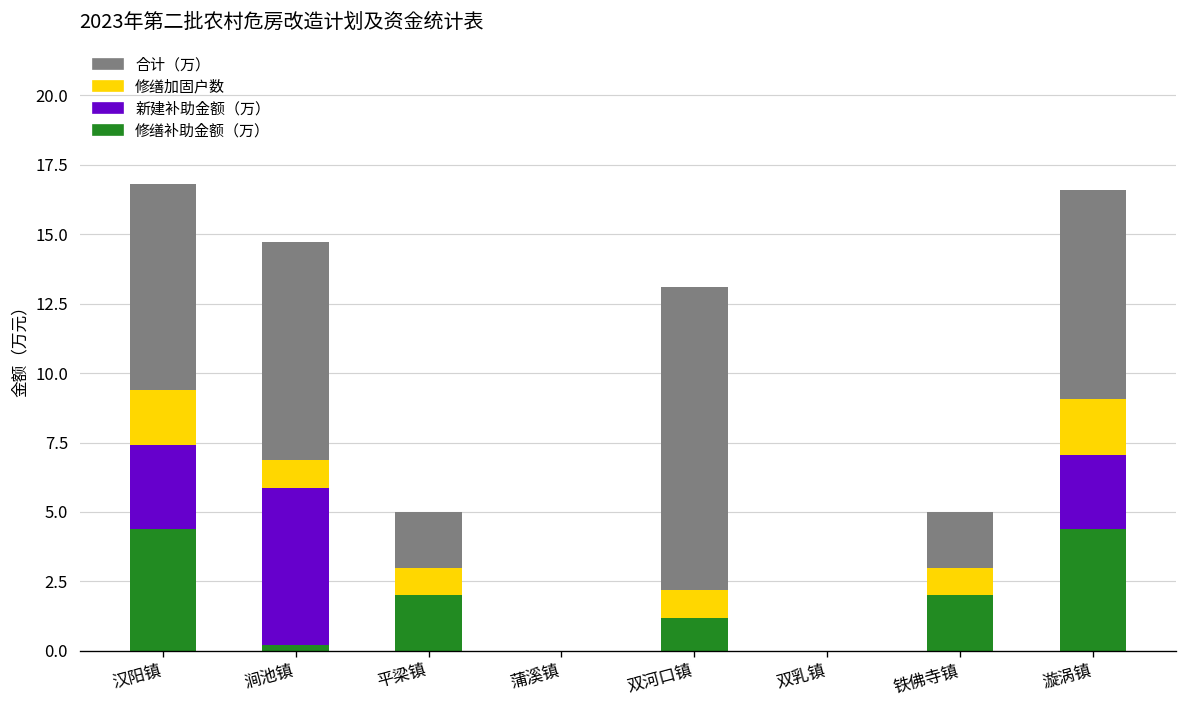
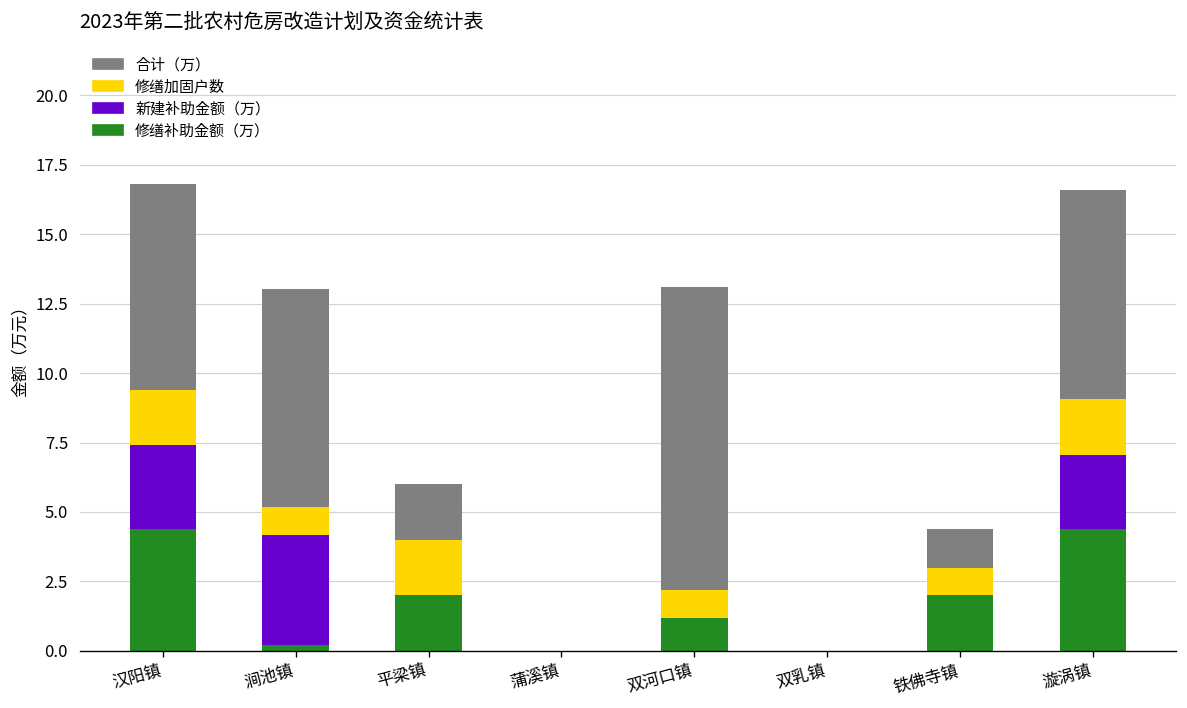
  {
    "修缮补助金额（万）": {
      "汉阳镇": 4.4,
      "涧池镇": 0.2,
      "平梁镇": 2.0,
      "蒲溪镇": 0.0,
      "双河口镇": 1.2,
      "双乳镇": 0.0,
      "铁佛寺镇": 2.0,
      "漩涡镇": 4.4
    },
    "新建补助金额（万）": {
      "汉阳镇": 3.0,
-     "涧池镇": 5.7,
+     "涧池镇": 4.0,
      "平梁镇": 0.0,
      "蒲溪镇": 0.0,
      "双河口镇": 0.0,
      "双乳镇": 0.0,
      "铁佛寺镇": 0.0,
      "漩涡镇": 2.7
    },
    "修缮加固户数": {
      "汉阳镇": 2,
      "涧池镇": 1,
-     "平梁镇": 1,
+     "平梁镇": 2,
      "蒲溪镇": 0,
      "双河口镇": 1,
      "双乳镇": 0,
      "铁佛寺镇": 1,
      "漩涡镇": 2
    },
    "合计（万）": {
      "汉阳镇": 7.4,
      "涧池镇": 7.9,
      "平梁镇": 2.0,
      "蒲溪镇": 0.0,
      "双河口镇": 10.9,
      "双乳镇": 0.0,
-     "铁佛寺镇": 2.0,
+     "铁佛寺镇": 1.4,
      "漩涡镇": 7.5
    }
  }
